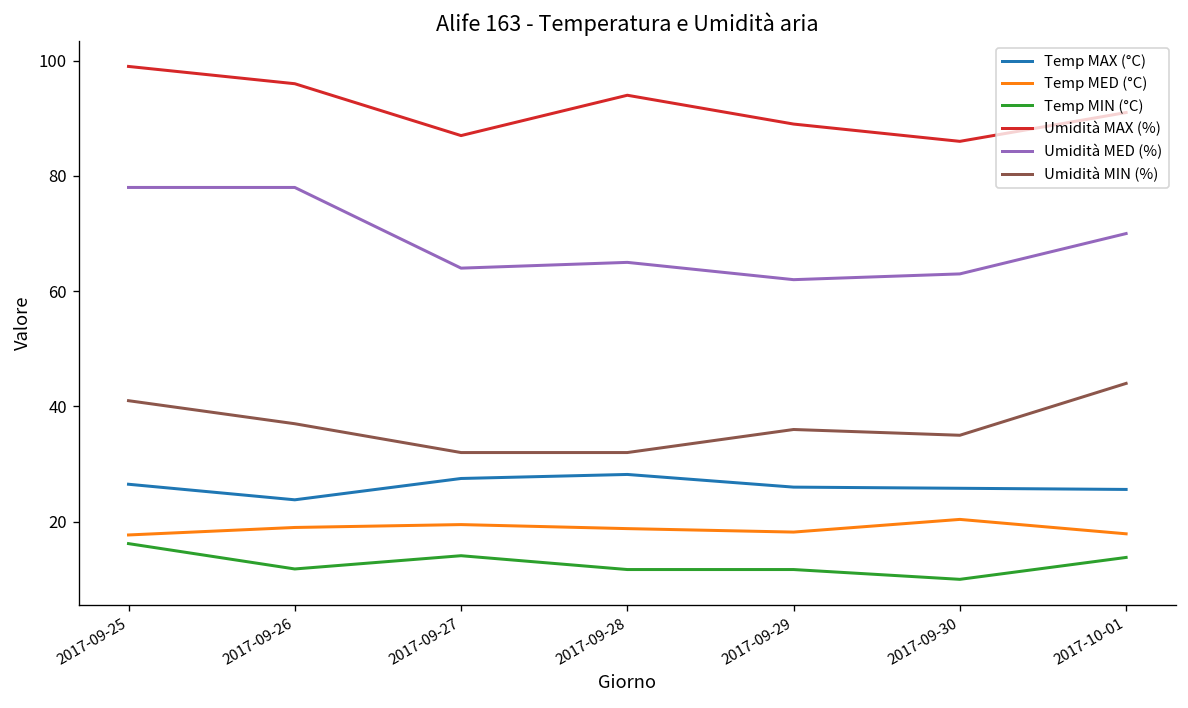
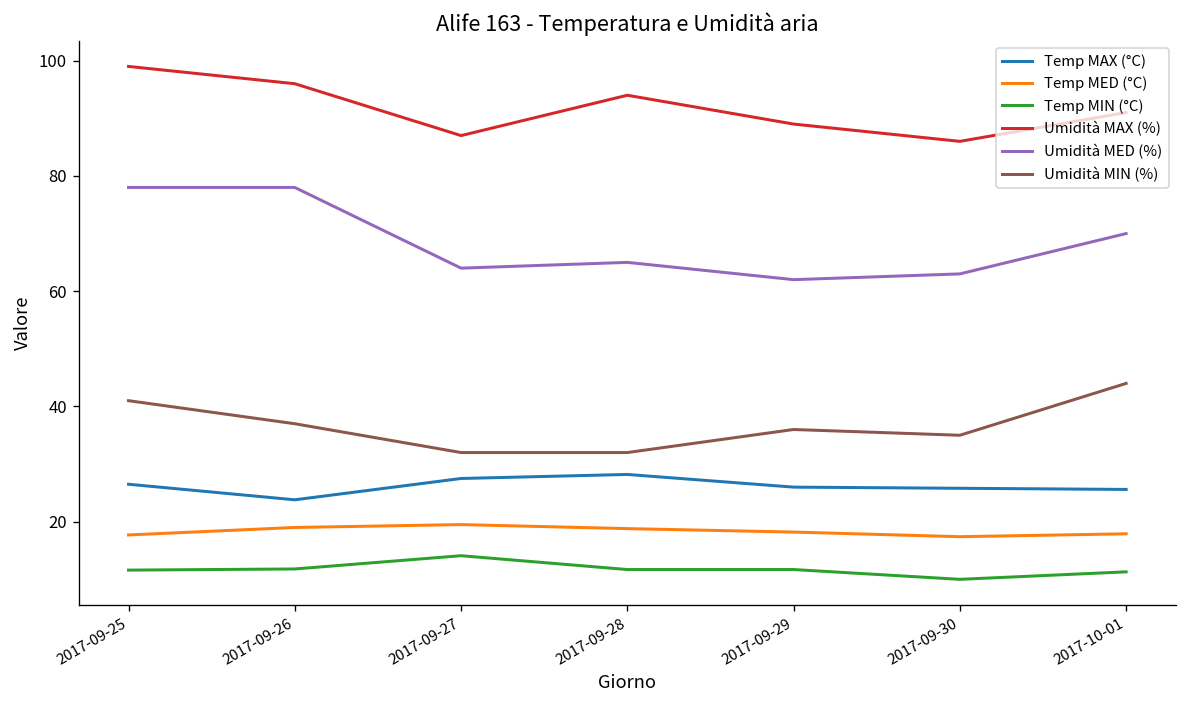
  {
    "Temp MAX (°C)": {
      "2017-09-25": 27,
      "2017-09-26": 24,
      "2017-09-27": 28,
      "2017-09-28": 28,
      "2017-09-29": 26,
      "2017-09-30": 26,
      "2017-10-01": 26
    },
    "Temp MED (°C)": {
      "2017-09-25": 18,
      "2017-09-26": 19,
      "2017-09-27": 20,
      "2017-09-28": 19,
      "2017-09-29": 18,
-     "2017-09-30": 20,
+     "2017-09-30": 17,
      "2017-10-01": 18
    },
    "Temp MIN (°C)": {
-     "2017-09-25": 16,
+     "2017-09-25": 12,
      "2017-09-26": 12,
      "2017-09-27": 14,
      "2017-09-28": 12,
      "2017-09-29": 12,
      "2017-09-30": 10,
-     "2017-10-01": 14
+     "2017-10-01": 11
    },
    "Umidità MAX (%)": {
      "2017-09-25": 99,
      "2017-09-26": 96,
      "2017-09-27": 87,
      "2017-09-28": 94,
      "2017-09-29": 89,
      "2017-09-30": 86
    },
    "Umidità MED (%)": {
      "2017-09-25": 78,
      "2017-09-26": 78,
      "2017-09-27": 64,
      "2017-09-28": 65,
      "2017-09-29": 62,
      "2017-09-30": 63,
      "2017-10-01": 70
    },
    "Umidità MIN (%)": {
      "2017-09-25": 41,
      "2017-09-26": 37,
      "2017-09-27": 32,
      "2017-09-28": 32,
      "2017-09-29": 36,
      "2017-09-30": 35,
      "2017-10-01": 44
    }
  }
